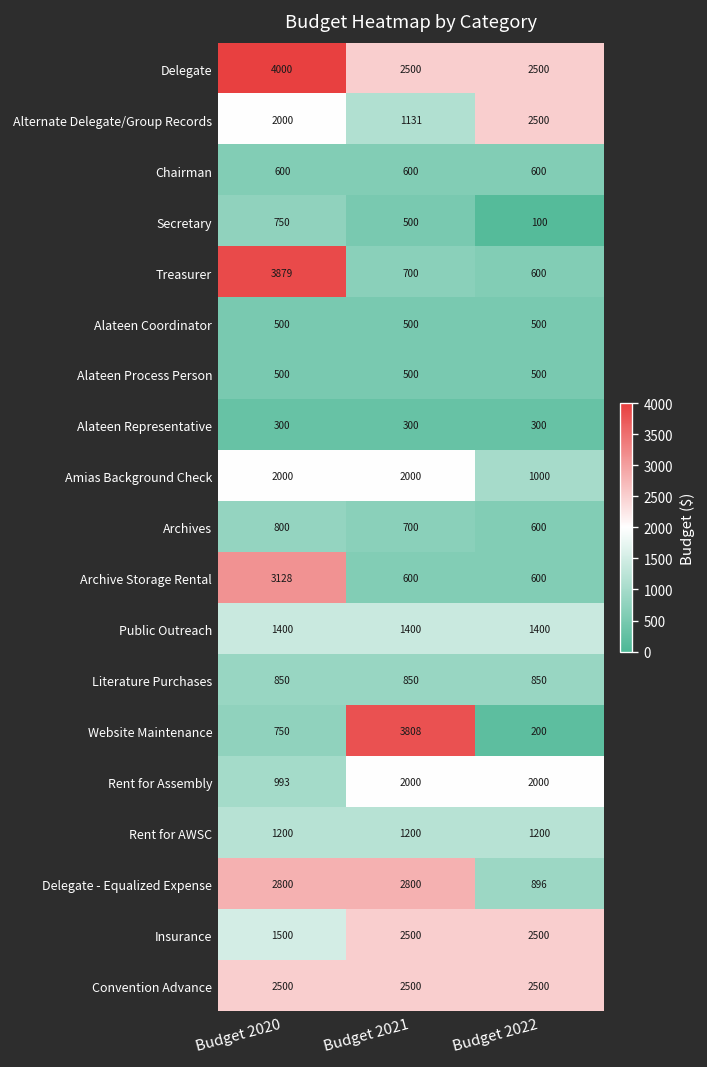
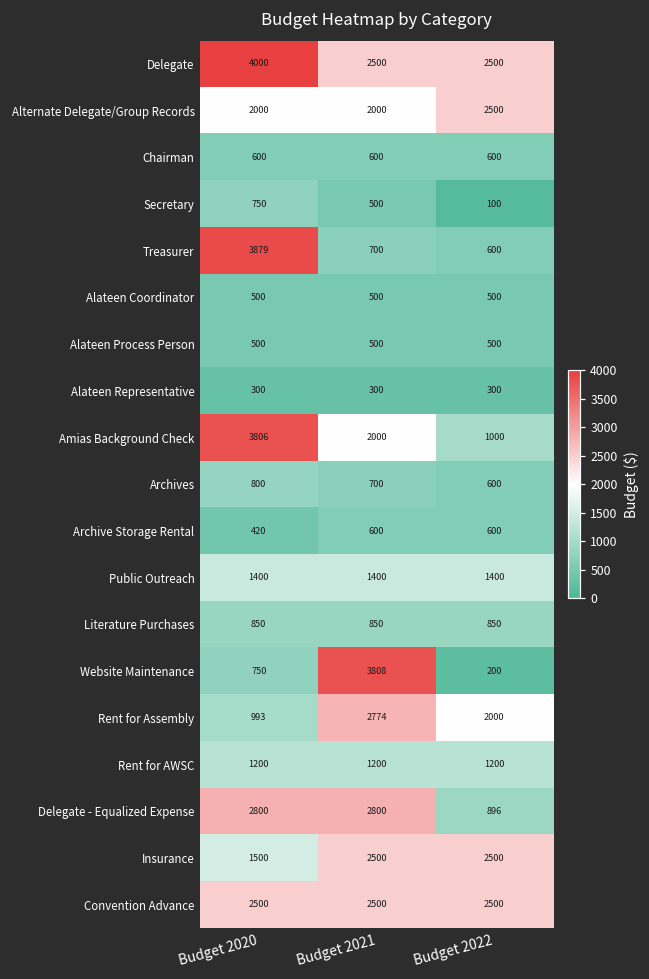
  {
    "Delegate": {
      "Budget 2020": 4000,
      "Budget 2021": 2500,
      "Budget 2022": 2500
    },
    "Alternate Delegate/Group Records": {
      "Budget 2020": 2000,
-     "Budget 2021": 1131,
+     "Budget 2021": 2000,
      "Budget 2022": 2500
    },
    "Chairman": {
      "Budget 2020": 600,
      "Budget 2021": 600,
      "Budget 2022": 600
    },
    "Secretary": {
      "Budget 2020": 750,
      "Budget 2021": 500,
      "Budget 2022": 100
    },
    "Treasurer": {
      "Budget 2020": 3879,
      "Budget 2021": 700,
      "Budget 2022": 600
    },
    "Alateen Coordinator": {
      "Budget 2020": 500,
      "Budget 2021": 500,
      "Budget 2022": 500
    },
    "Alateen Process Person": {
      "Budget 2020": 500,
      "Budget 2021": 500,
      "Budget 2022": 500
    },
    "Alateen Representative": {
      "Budget 2020": 300,
      "Budget 2021": 300,
      "Budget 2022": 300
    },
    "Amias Background Check": {
-     "Budget 2020": 2000,
+     "Budget 2020": 3806,
      "Budget 2021": 2000,
      "Budget 2022": 1000
    },
    "Archives": {
      "Budget 2020": 800,
      "Budget 2021": 700,
      "Budget 2022": 600
    },
    "Archive Storage Rental": {
-     "Budget 2020": 3128,
+     "Budget 2020": 420,
      "Budget 2021": 600,
      "Budget 2022": 600
    },
    "Public Outreach": {
      "Budget 2020": 1400,
      "Budget 2021": 1400,
      "Budget 2022": 1400
    },
    "Literature Purchases": {
      "Budget 2020": 850,
      "Budget 2021": 850,
      "Budget 2022": 850
    },
    "Website Maintenance": {
      "Budget 2020": 750,
      "Budget 2021": 3808,
      "Budget 2022": 200
    },
    "Rent for Assembly": {
      "Budget 2020": 993,
-     "Budget 2021": 2000,
+     "Budget 2021": 2774,
      "Budget 2022": 2000
    },
    "Rent for AWSC": {
      "Budget 2020": 1200,
      "Budget 2021": 1200,
      "Budget 2022": 1200
    },
    "Delegate - Equalized Expense": {
      "Budget 2020": 2800,
      "Budget 2021": 2800,
      "Budget 2022": 896
    },
    "Insurance": {
      "Budget 2020": 1500,
      "Budget 2021": 2500,
      "Budget 2022": 2500
    },
    "Convention Advance": {
      "Budget 2020": 2500,
      "Budget 2021": 2500,
      "Budget 2022": 2500
    }
  }
